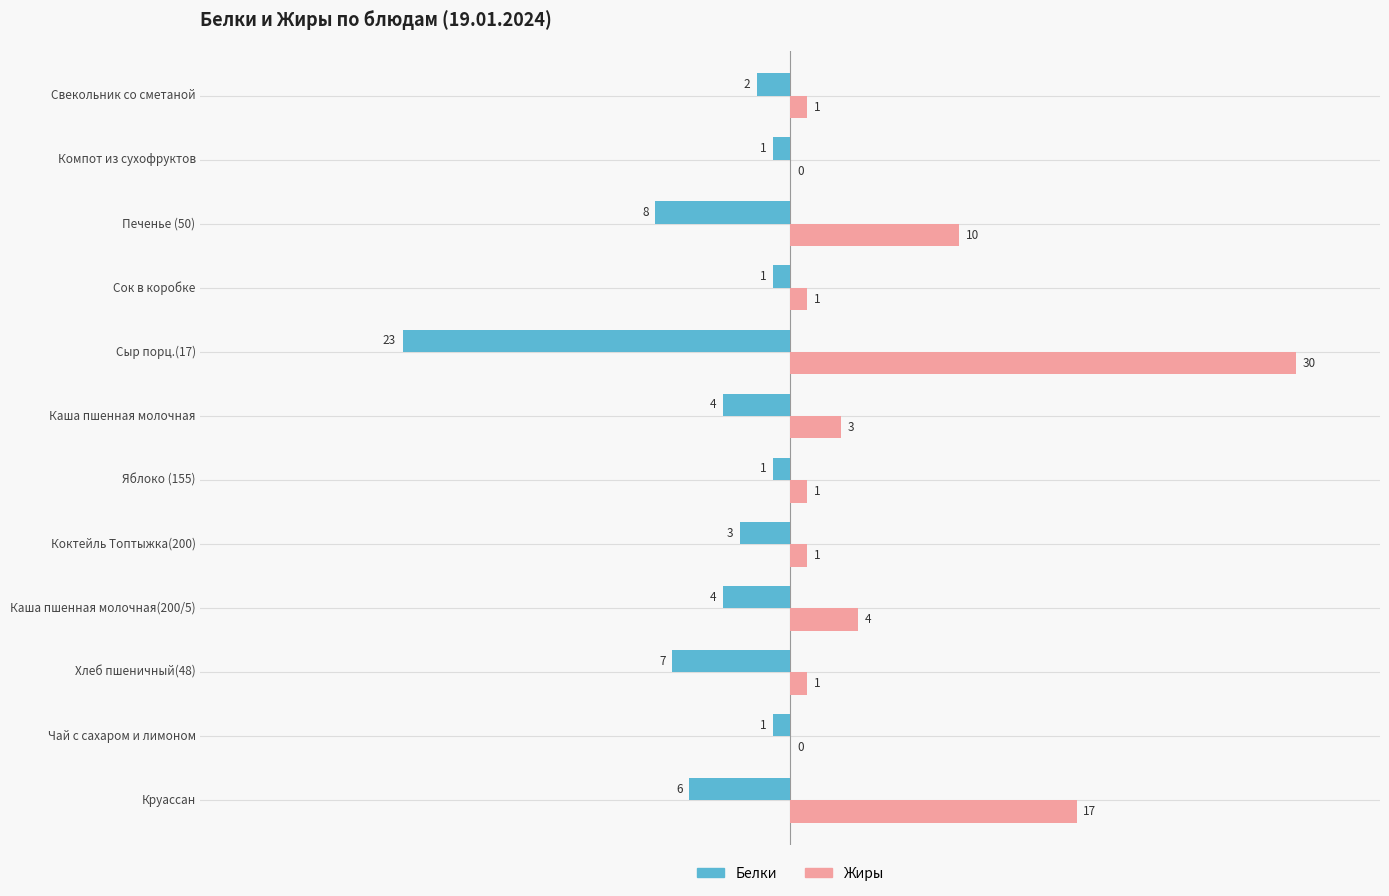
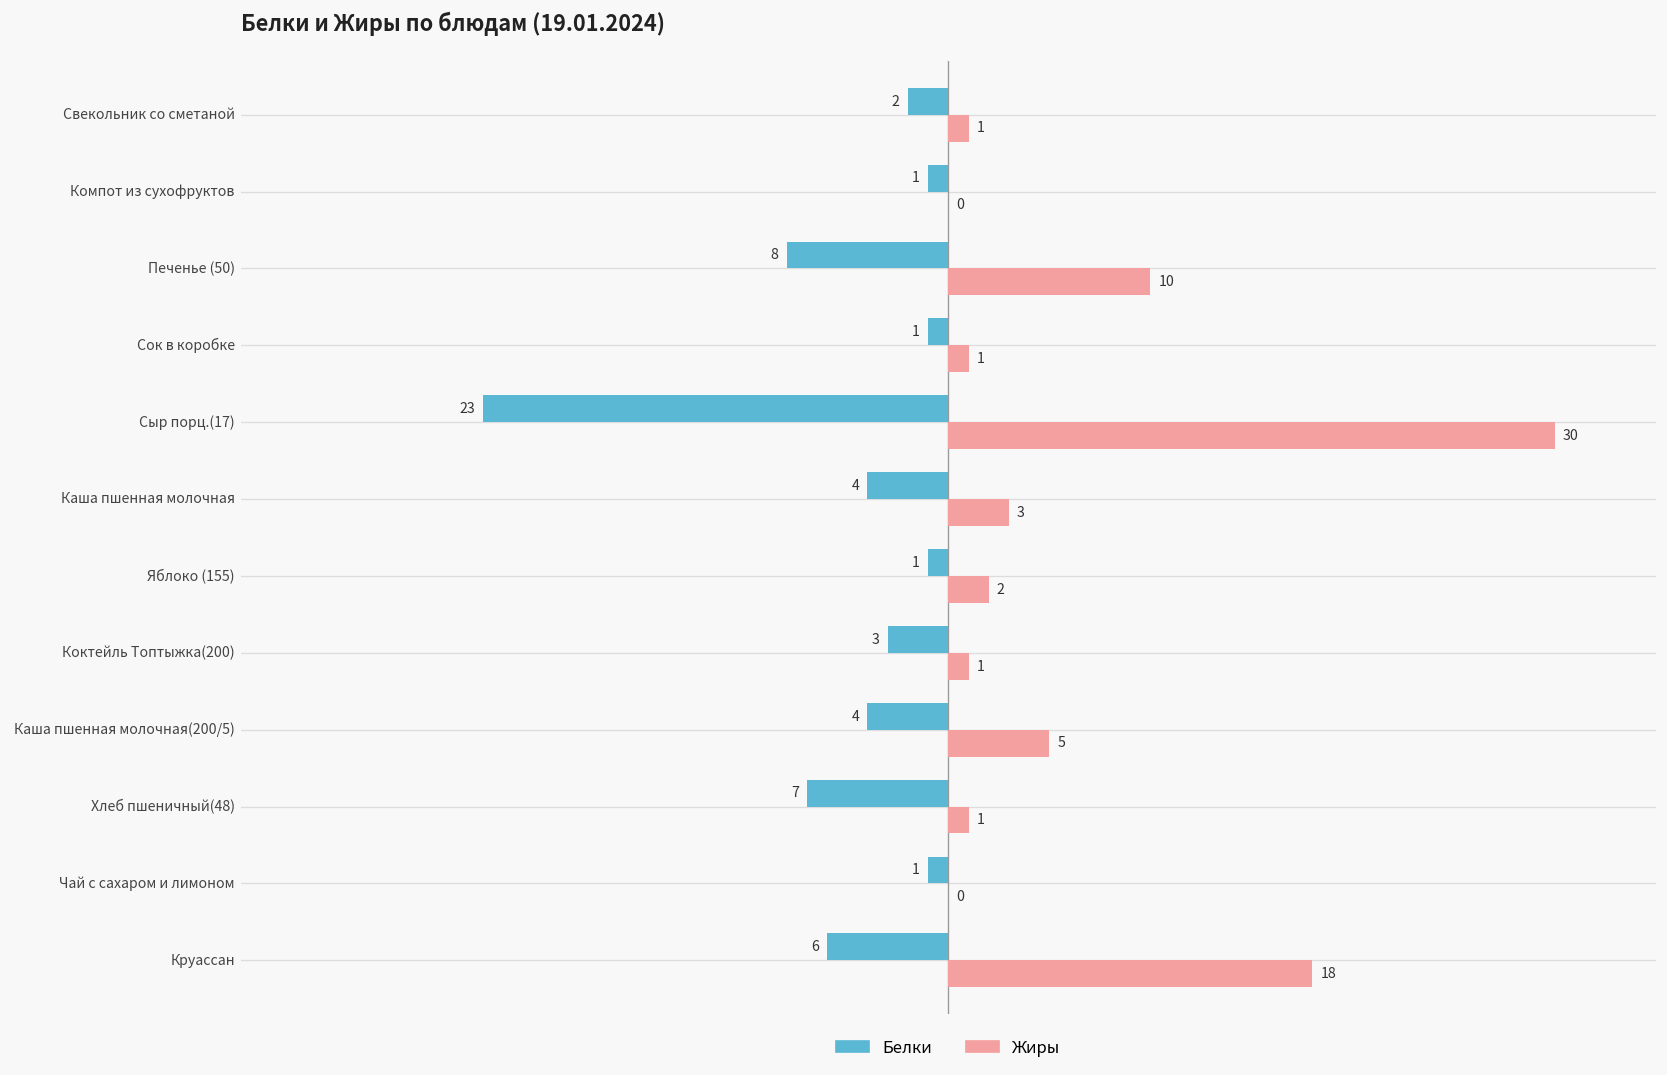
  {
    "Жиры": {
      "Свекольник со сметаной": 1,
      "Компот из сухофруктов": 0,
      "Печенье (50)": 10,
      "Сок в коробке": 1,
      "Сыр порц.(17)": 30,
      "Каша пшенная молочная": 3,
-     "Яблоко (155)": 1,
+     "Яблоко (155)": 2,
      "Коктейль Топтыжка(200)": 1,
-     "Каша пшенная молочная(200/5)": 4,
+     "Каша пшенная молочная(200/5)": 5,
      "Хлеб пшеничный(48)": 1,
      "Чай с сахаром и лимоном": 0,
-     "Круассан": 17
+     "Круассан": 18
    }
  }
